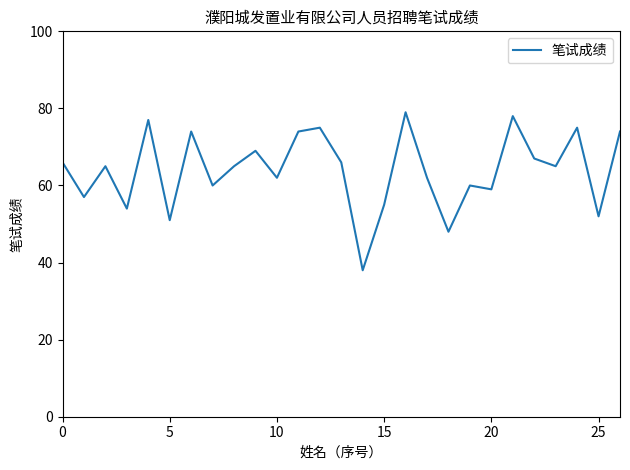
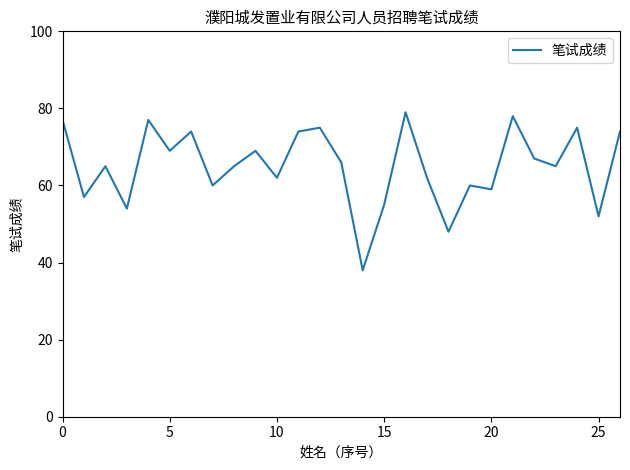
  {
-   "0": 66,
-   "5": 51,
+   "0": 77,
+   "5": 69,
    "10": 62,
    "15": 55,
    "20": 59,
    "25": 52
  }
